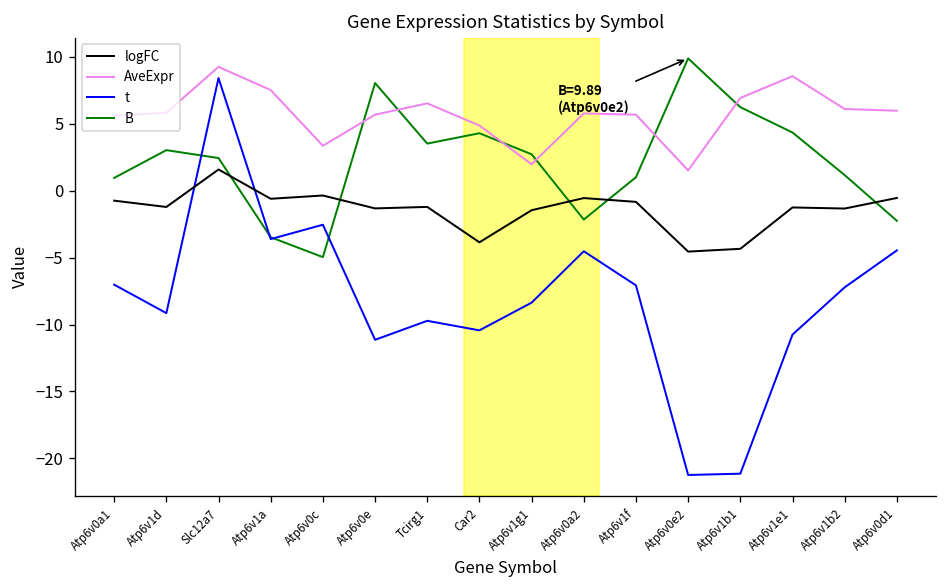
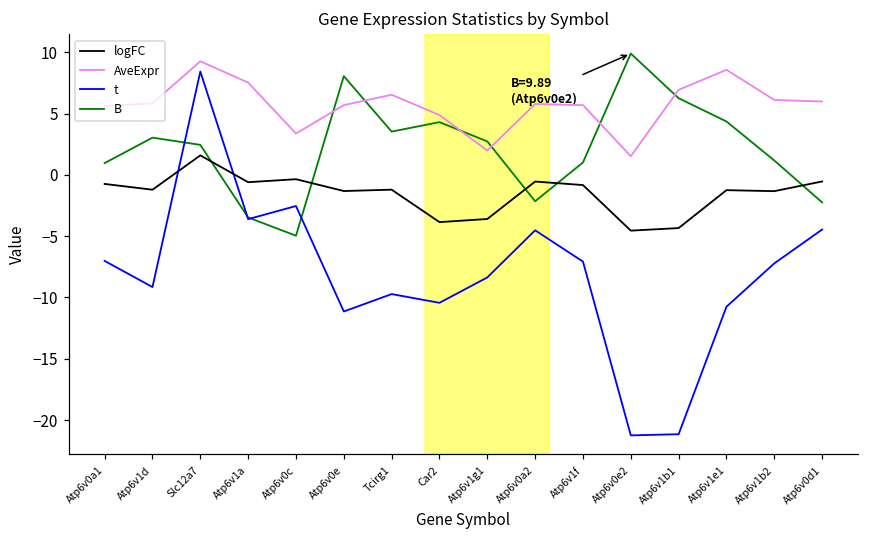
  {
    "logFC": {
      "Atp6v0a1": -0.7,
      "Atp6v1d": -1.2,
      "Slc12a7": 1.6,
      "Atp6v1a": -0.6,
      "Atp6v0c": -0.4,
      "Atp6v0e": -1.3,
      "Tcirg1": -1.2,
      "Car2": -3.9,
-     "Atp6v1g1": -1.5,
+     "Atp6v1g1": -3.6,
      "Atp6v0a2": -0.5,
      "Atp6v1f": -0.8,
      "Atp6v0e2": -4.5,
      "Atp6v1b1": -4.3,
      "Atp6v1e1": -1.2,
      "Atp6v1b2": -1.3,
      "Atp6v0d1": -0.5
    },
    "AveExpr": {
      "Slc12a7": 9.3,
      "Atp6v1a": 7.5,
      "Atp6v0c": 3.4,
      "Atp6v0e": 5.7,
      "Tcirg1": 6.5,
      "Car2": 4.9,
      "Atp6v1g1": 2.0,
      "Atp6v0e2": 1.5,
      "Atp6v1b1": 6.9,
      "Atp6v1e1": 8.6,
      "Atp6v1b2": 6.1,
      "Atp6v0d1": 6.0
    },
    "t": {
      "Atp6v0a1": -7.0,
      "Atp6v1d": -9.1,
      "Slc12a7": 8.4,
      "Atp6v0c": -2.5,
      "Atp6v0e": -11.1,
      "Tcirg1": -9.7,
      "Car2": -10.4,
      "Atp6v1g1": -8.4,
      "Atp6v0a2": -4.5,
      "Atp6v1f": -7.1,
      "Atp6v0e2": -21.2,
      "Atp6v1b1": -21.2,
      "Atp6v1e1": -10.8,
      "Atp6v1b2": -7.2,
      "Atp6v0d1": -4.5
    },
    "B": {
      "Atp6v0a1": 1.0,
      "Atp6v1d": 3.0,
      "Slc12a7": 2.4,
      "Atp6v0c": -5.0,
      "Atp6v0e": 8.1,
      "Tcirg1": 3.5,
      "Car2": 4.3,
      "Atp6v1g1": 2.7,
      "Atp6v0a2": -2.2,
      "Atp6v1f": 1.0,
      "Atp6v0e2": 9.9,
      "Atp6v1b1": 6.3,
      "Atp6v1e1": 4.4,
      "Atp6v1b2": 1.2,
      "Atp6v0d1": -2.2
    }
  }
